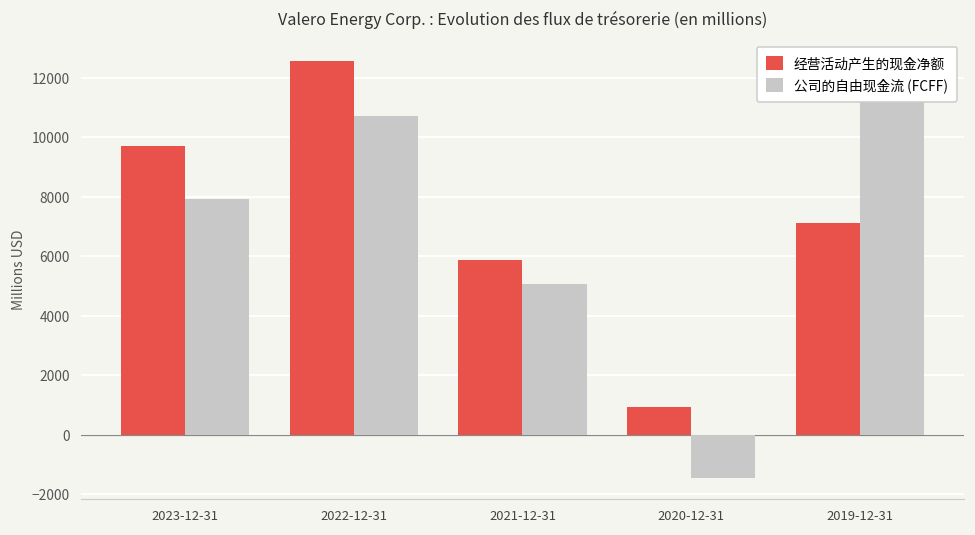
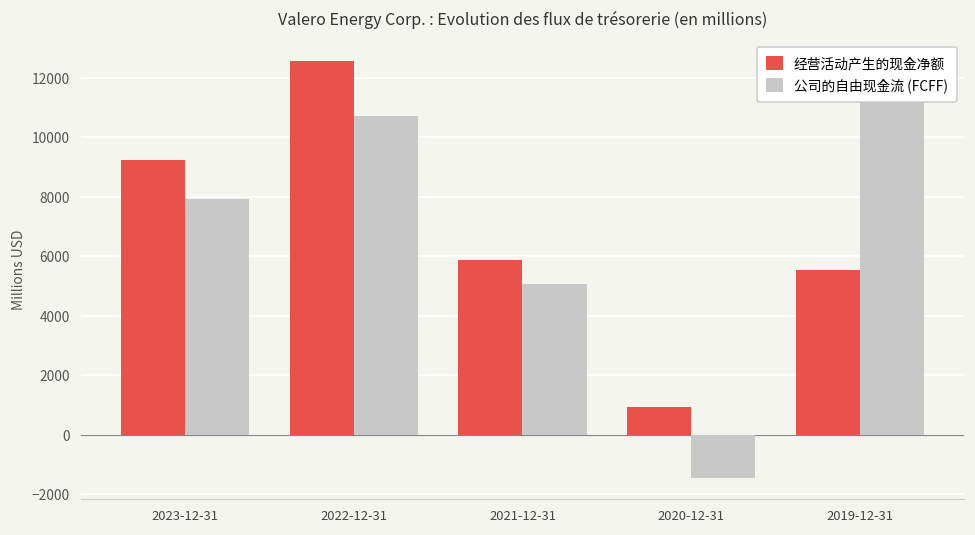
  {
    "经营活动产生的现金净额": {
-     "2023-12-31": 9700,
+     "2023-12-31": 9200,
      "2022-12-31": 12600,
      "2021-12-31": 5900,
      "2020-12-31": 900,
-     "2019-12-31": 7100
+     "2019-12-31": 5500
    },
    "公司的自由现金流 (FCFF)": {
      "2023-12-31": 7900,
      "2022-12-31": 10700,
      "2021-12-31": 5100,
      "2020-12-31": -1500
    }
  }
